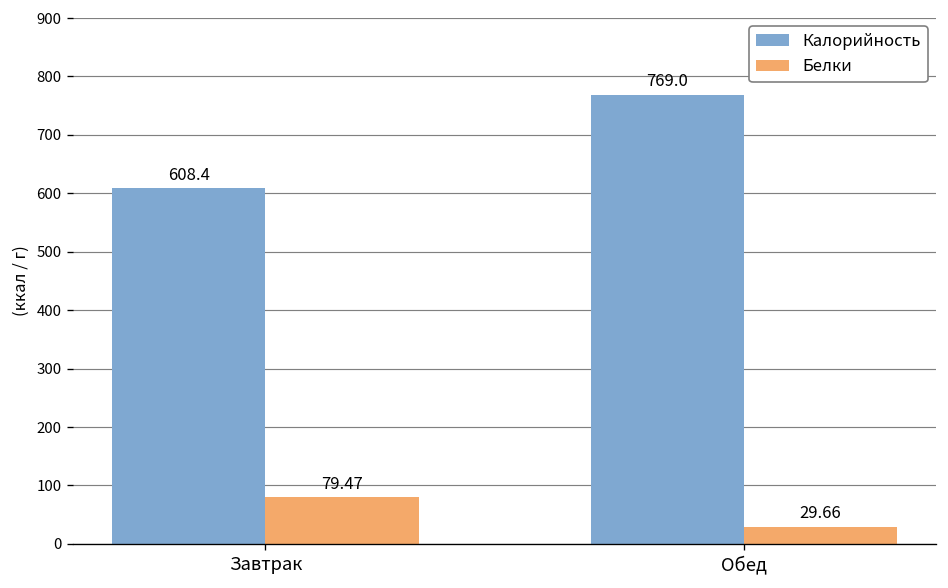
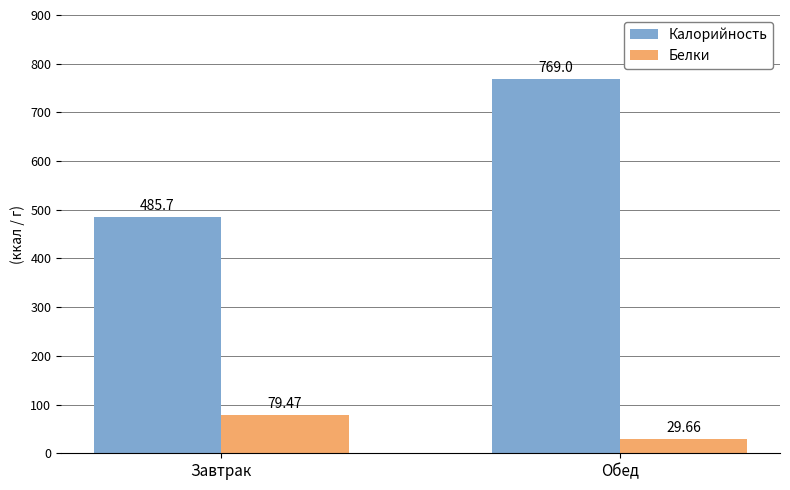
  {
    "Калорийность": {
-     "Завтрак": 608.4,
+     "Завтрак": 485.7,
      "Обед": 769.0
    },
    "Белки": {
      "Завтрак": 79.47,
      "Обед": 29.66
    }
  }
